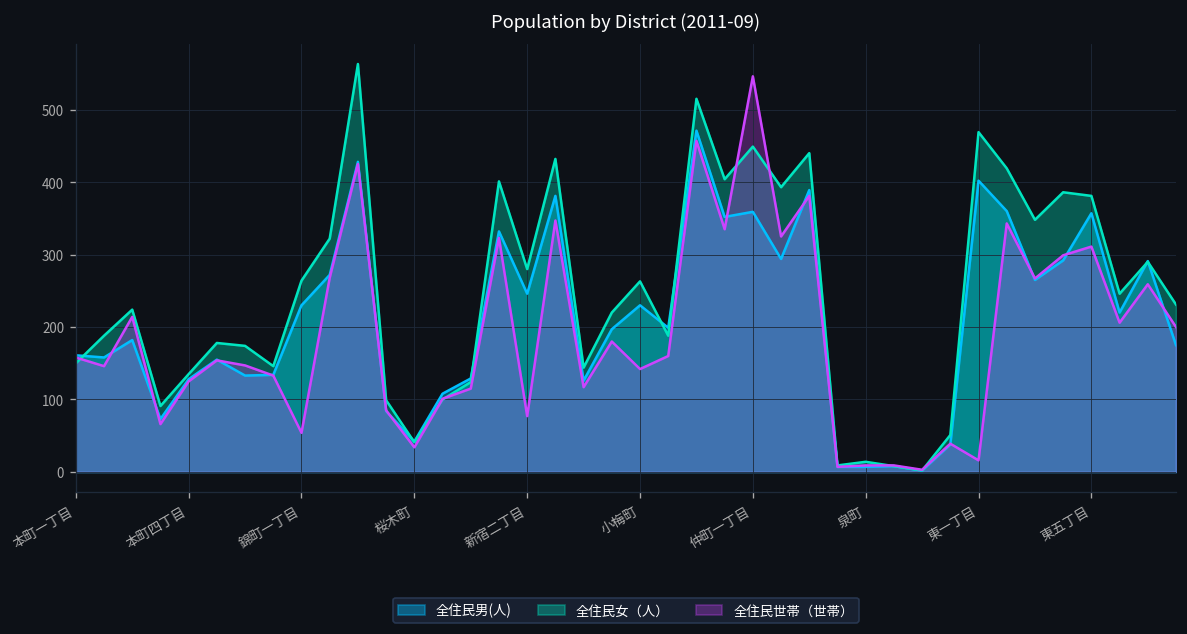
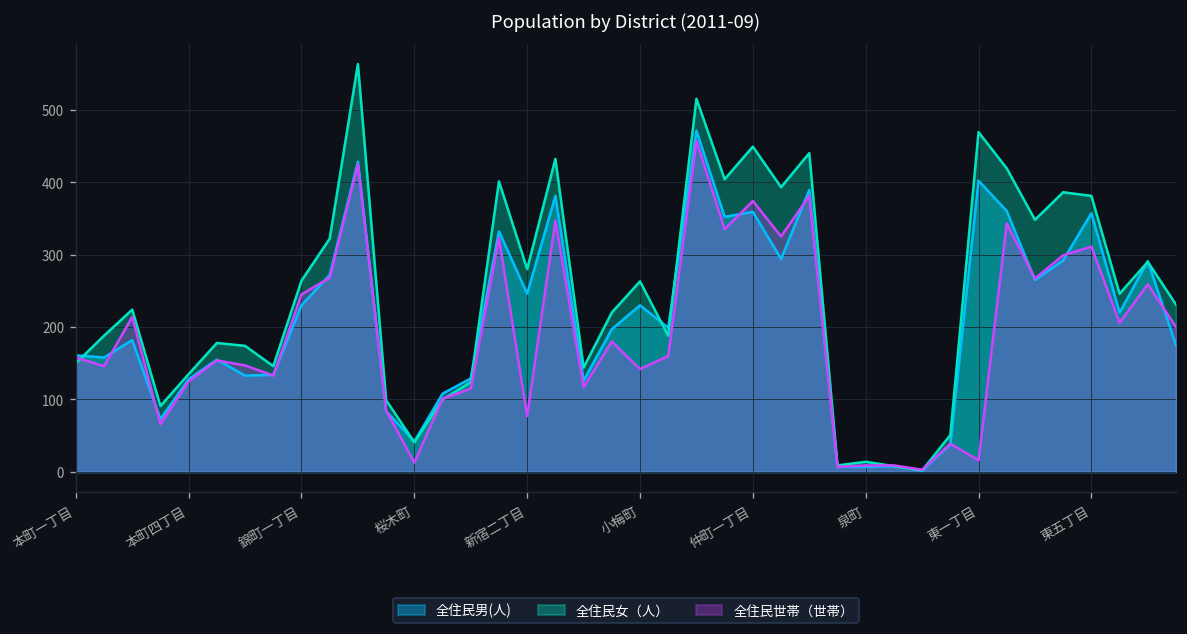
  {
    "全住民世帯（世帯）": {
-     "錦町一丁目": 50,
-     "桜木町": 30,
+     "錦町一丁目": 250,
+     "桜木町": 10,
      "新宿二丁目": 80,
      "小梅町": 140,
-     "仲町一丁目": 550,
+     "仲町一丁目": 370,
      "東一丁目": 20,
      "東五丁目": 310
    }
  }
